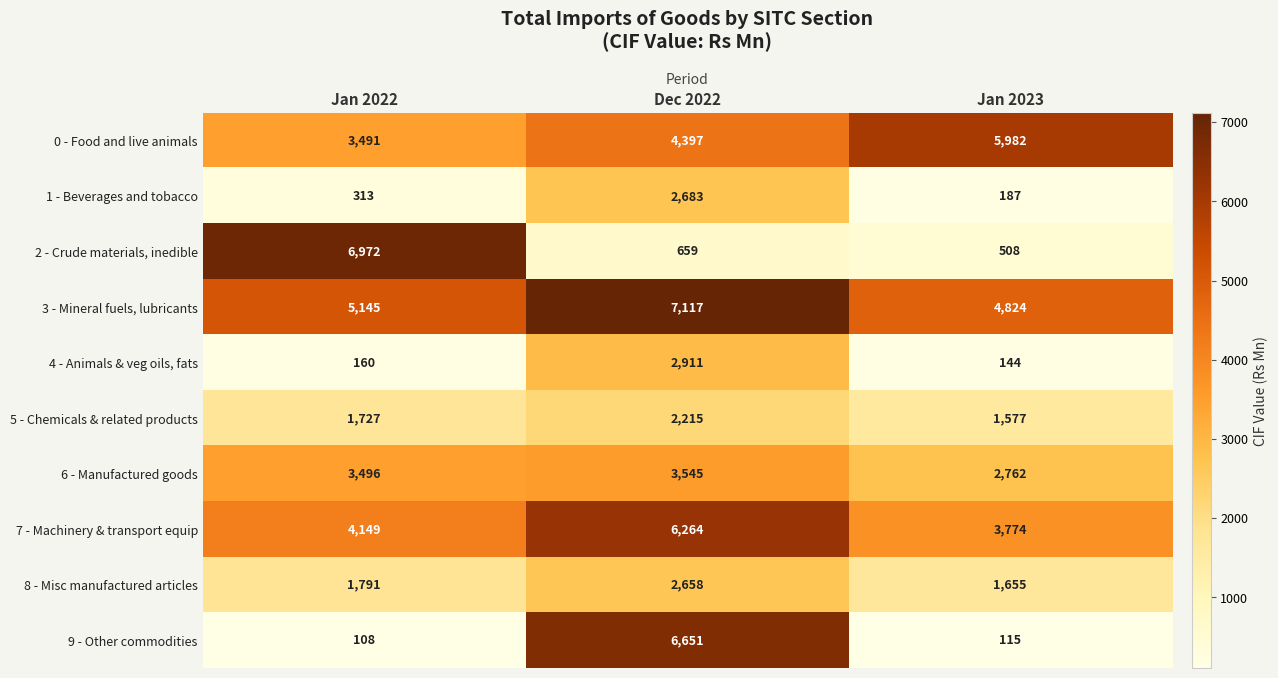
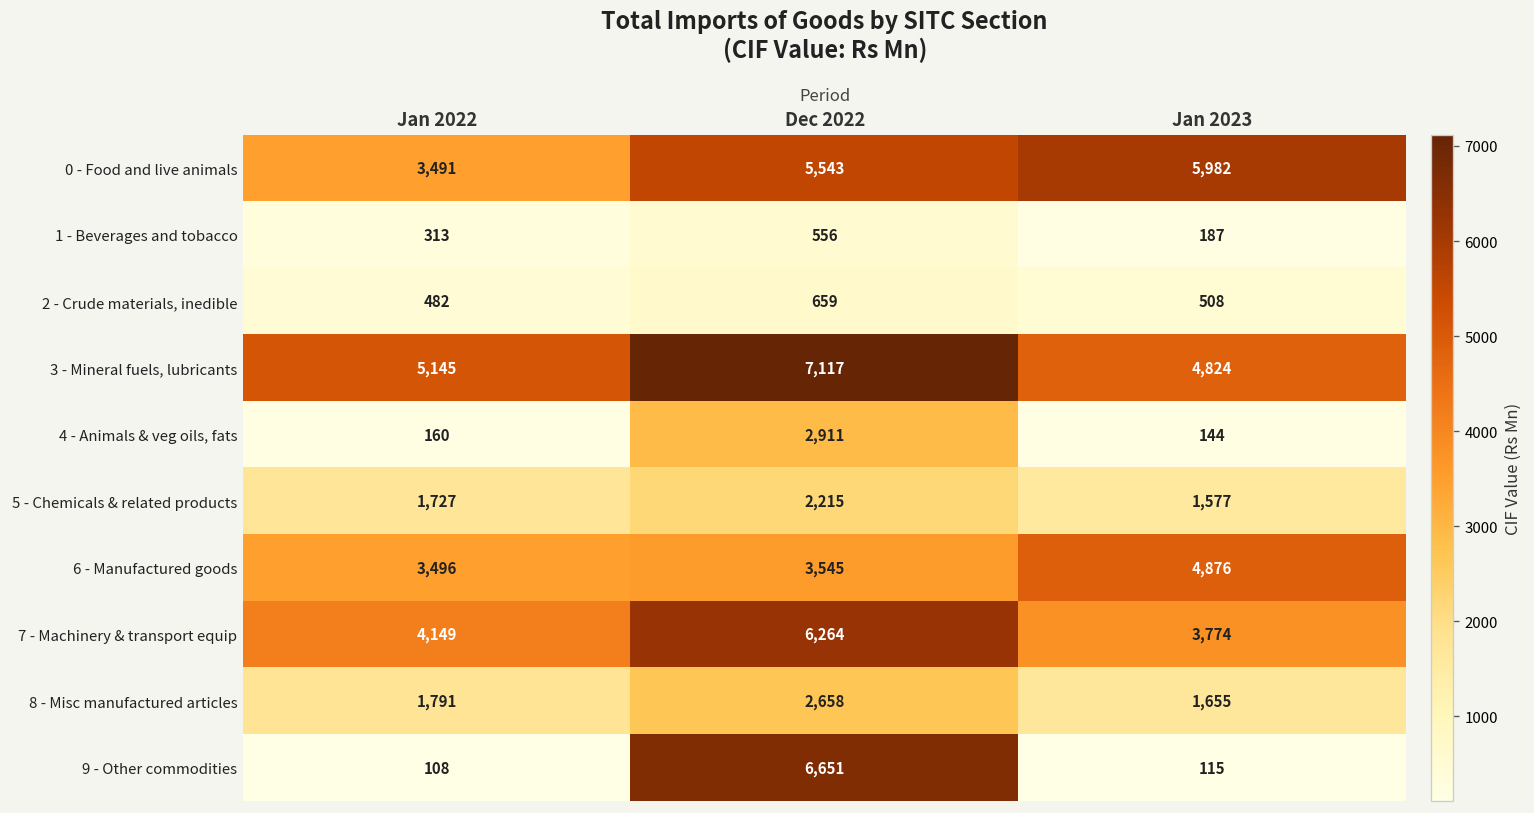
  {
    "0 - Food and live animals": {
      "Jan 2022": "3,491",
-     "Dec 2022": "4,397",
+     "Dec 2022": "5,543",
      "Jan 2023": "5,982"
    },
    "1 - Beverages and tobacco": {
      "Jan 2022": "313",
-     "Dec 2022": "2,683",
+     "Dec 2022": "556",
      "Jan 2023": "187"
    },
    "2 - Crude materials, inedible": {
-     "Jan 2022": "6,972",
+     "Jan 2022": "482",
      "Dec 2022": "659",
      "Jan 2023": "508"
    },
    "3 - Mineral fuels, lubricants": {
      "Jan 2022": "5,145",
      "Dec 2022": "7,117",
      "Jan 2023": "4,824"
    },
    "4 - Animals & veg oils, fats": {
      "Jan 2022": "160",
      "Dec 2022": "2,911",
      "Jan 2023": "144"
    },
    "5 - Chemicals & related products": {
      "Jan 2022": "1,727",
      "Dec 2022": "2,215",
      "Jan 2023": "1,577"
    },
    "6 - Manufactured goods": {
      "Jan 2022": "3,496",
      "Dec 2022": "3,545",
-     "Jan 2023": "2,762"
+     "Jan 2023": "4,876"
    },
    "7 - Machinery & transport equip": {
      "Jan 2022": "4,149",
      "Dec 2022": "6,264",
      "Jan 2023": "3,774"
    },
    "8 - Misc manufactured articles": {
      "Jan 2022": "1,791",
      "Dec 2022": "2,658",
      "Jan 2023": "1,655"
    },
    "9 - Other commodities": {
      "Jan 2022": "108",
      "Dec 2022": "6,651",
      "Jan 2023": "115"
    }
  }
